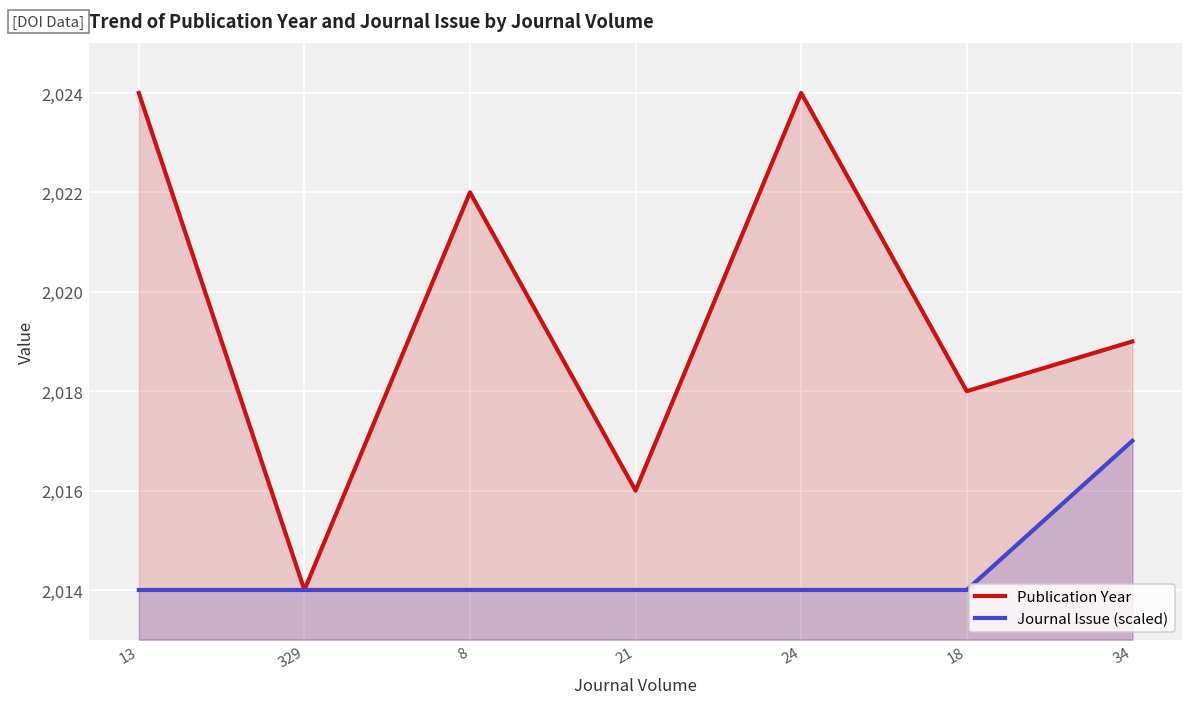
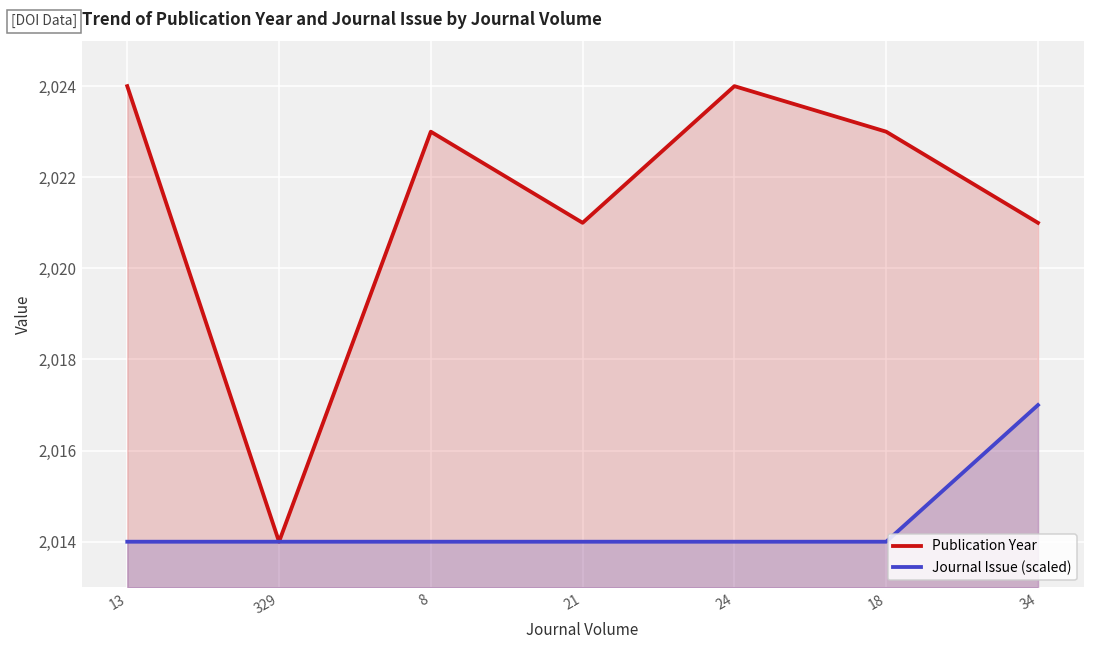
  {
    "Publication Year": {
      "13": "2,024",
-     "8": "2,022",
-     "21": "2,016",
+     "8": "2,023",
+     "21": "2,021",
      "24": "2,024",
-     "18": "2,018",
-     "34": "2,019"
+     "18": "2,023",
+     "34": "2,021"
    },
    "Journal Issue (scaled)": {
      "13": "2,014",
      "8": "2,014",
      "21": "2,014",
      "24": "2,014",
      "18": "2,014",
      "34": "2,017"
    }
  }
